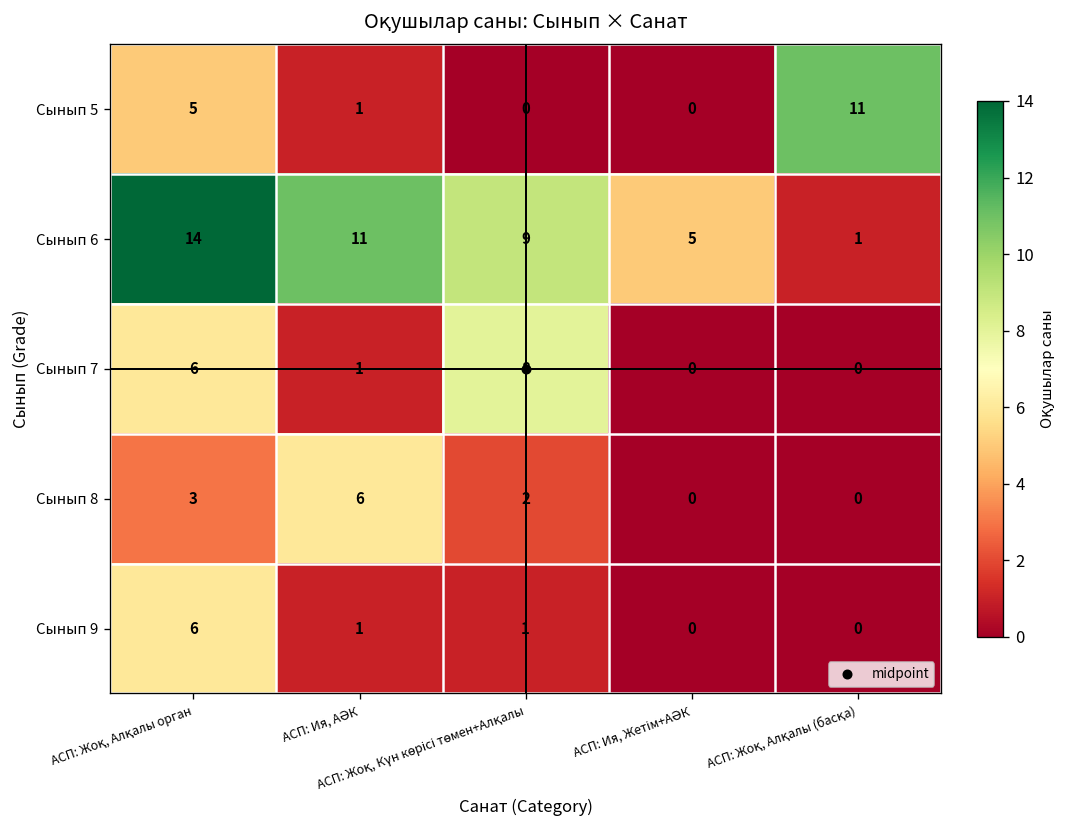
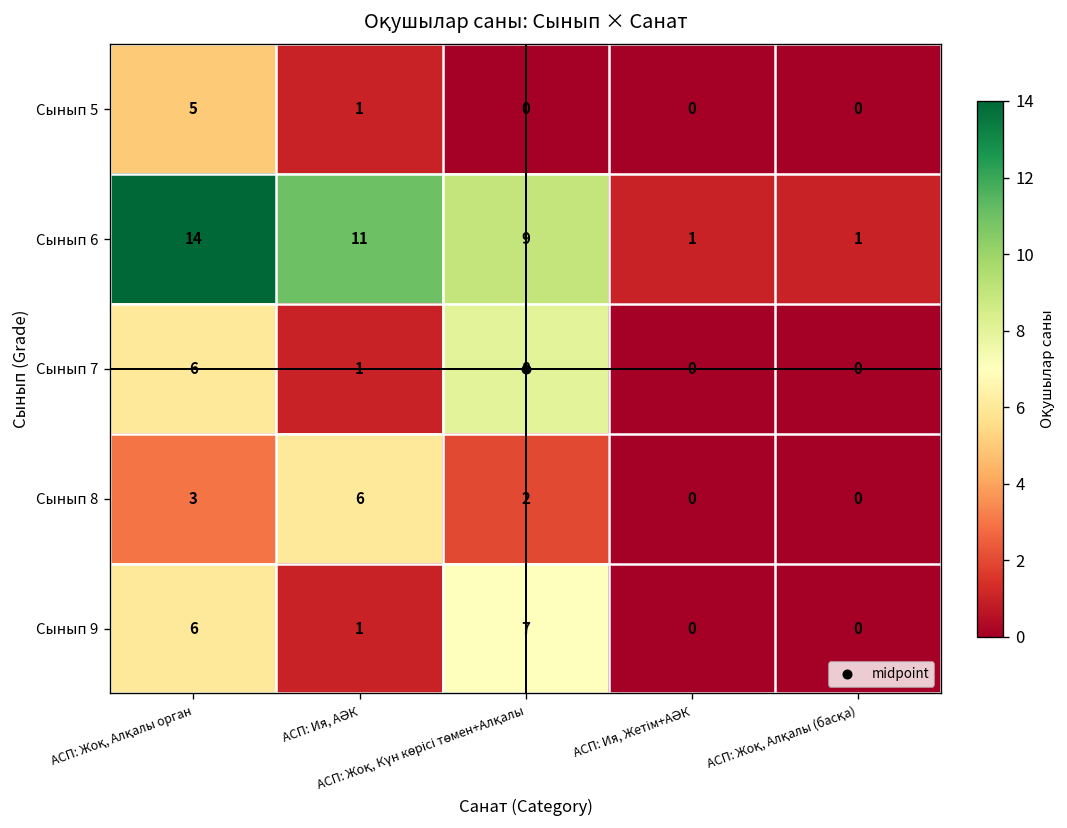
  {
    "Сынып 5": {
      "АСП: Жоқ, Алқалы орган": 5,
      "АСП: Ия, АӘК": 1,
      "АСП: Жоқ, Күн көрісі төмен+Алқалы": 0,
      "АСП: Ия, Жетім+АӘК": 0,
-     "АСП: Жоқ, Алқалы (басқа)": 11
+     "АСП: Жоқ, Алқалы (басқа)": 0
    },
    "Сынып 6": {
      "АСП: Жоқ, Алқалы орган": 14,
      "АСП: Ия, АӘК": 11,
      "АСП: Жоқ, Күн көрісі төмен+Алқалы": 9,
-     "АСП: Ия, Жетім+АӘК": 5,
+     "АСП: Ия, Жетім+АӘК": 1,
      "АСП: Жоқ, Алқалы (басқа)": 1
    },
    "Сынып 7": {
      "АСП: Жоқ, Алқалы орган": 6,
      "АСП: Ия, АӘК": 1,
      "АСП: Ия, Жетім+АӘК": 0,
      "АСП: Жоқ, Алқалы (басқа)": 0
    },
    "Сынып 8": {
      "АСП: Жоқ, Алқалы орган": 3,
      "АСП: Ия, АӘК": 6,
      "АСП: Жоқ, Күн көрісі төмен+Алқалы": 2,
      "АСП: Ия, Жетім+АӘК": 0,
      "АСП: Жоқ, Алқалы (басқа)": 0
    },
    "Сынып 9": {
      "АСП: Жоқ, Алқалы орган": 6,
      "АСП: Ия, АӘК": 1,
-     "АСП: Жоқ, Күн көрісі төмен+Алқалы": 1,
+     "АСП: Жоқ, Күн көрісі төмен+Алқалы": 7,
      "АСП: Ия, Жетім+АӘК": 0,
      "АСП: Жоқ, Алқалы (басқа)": 0
    }
  }
